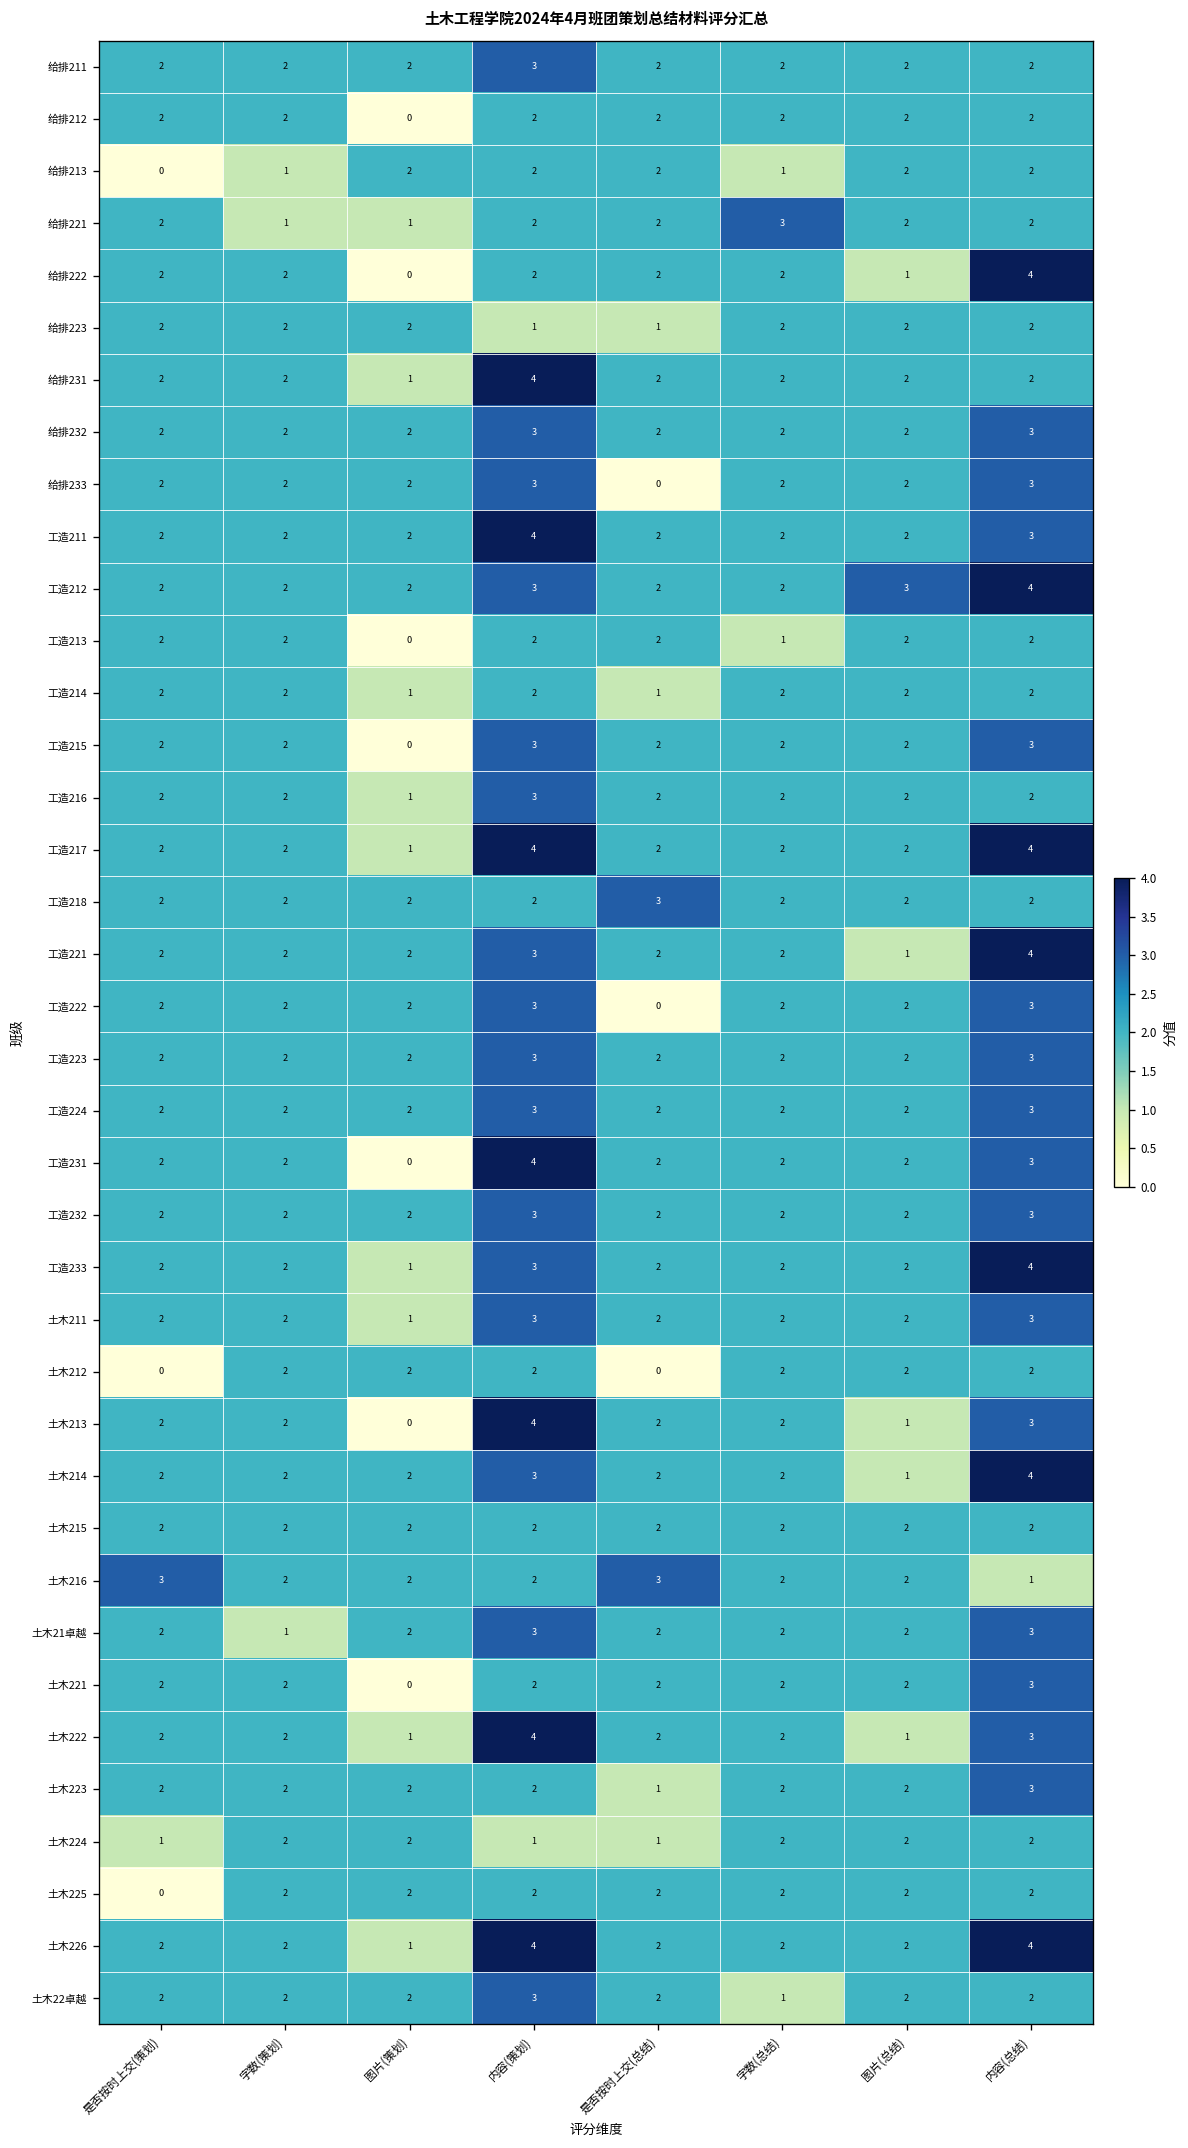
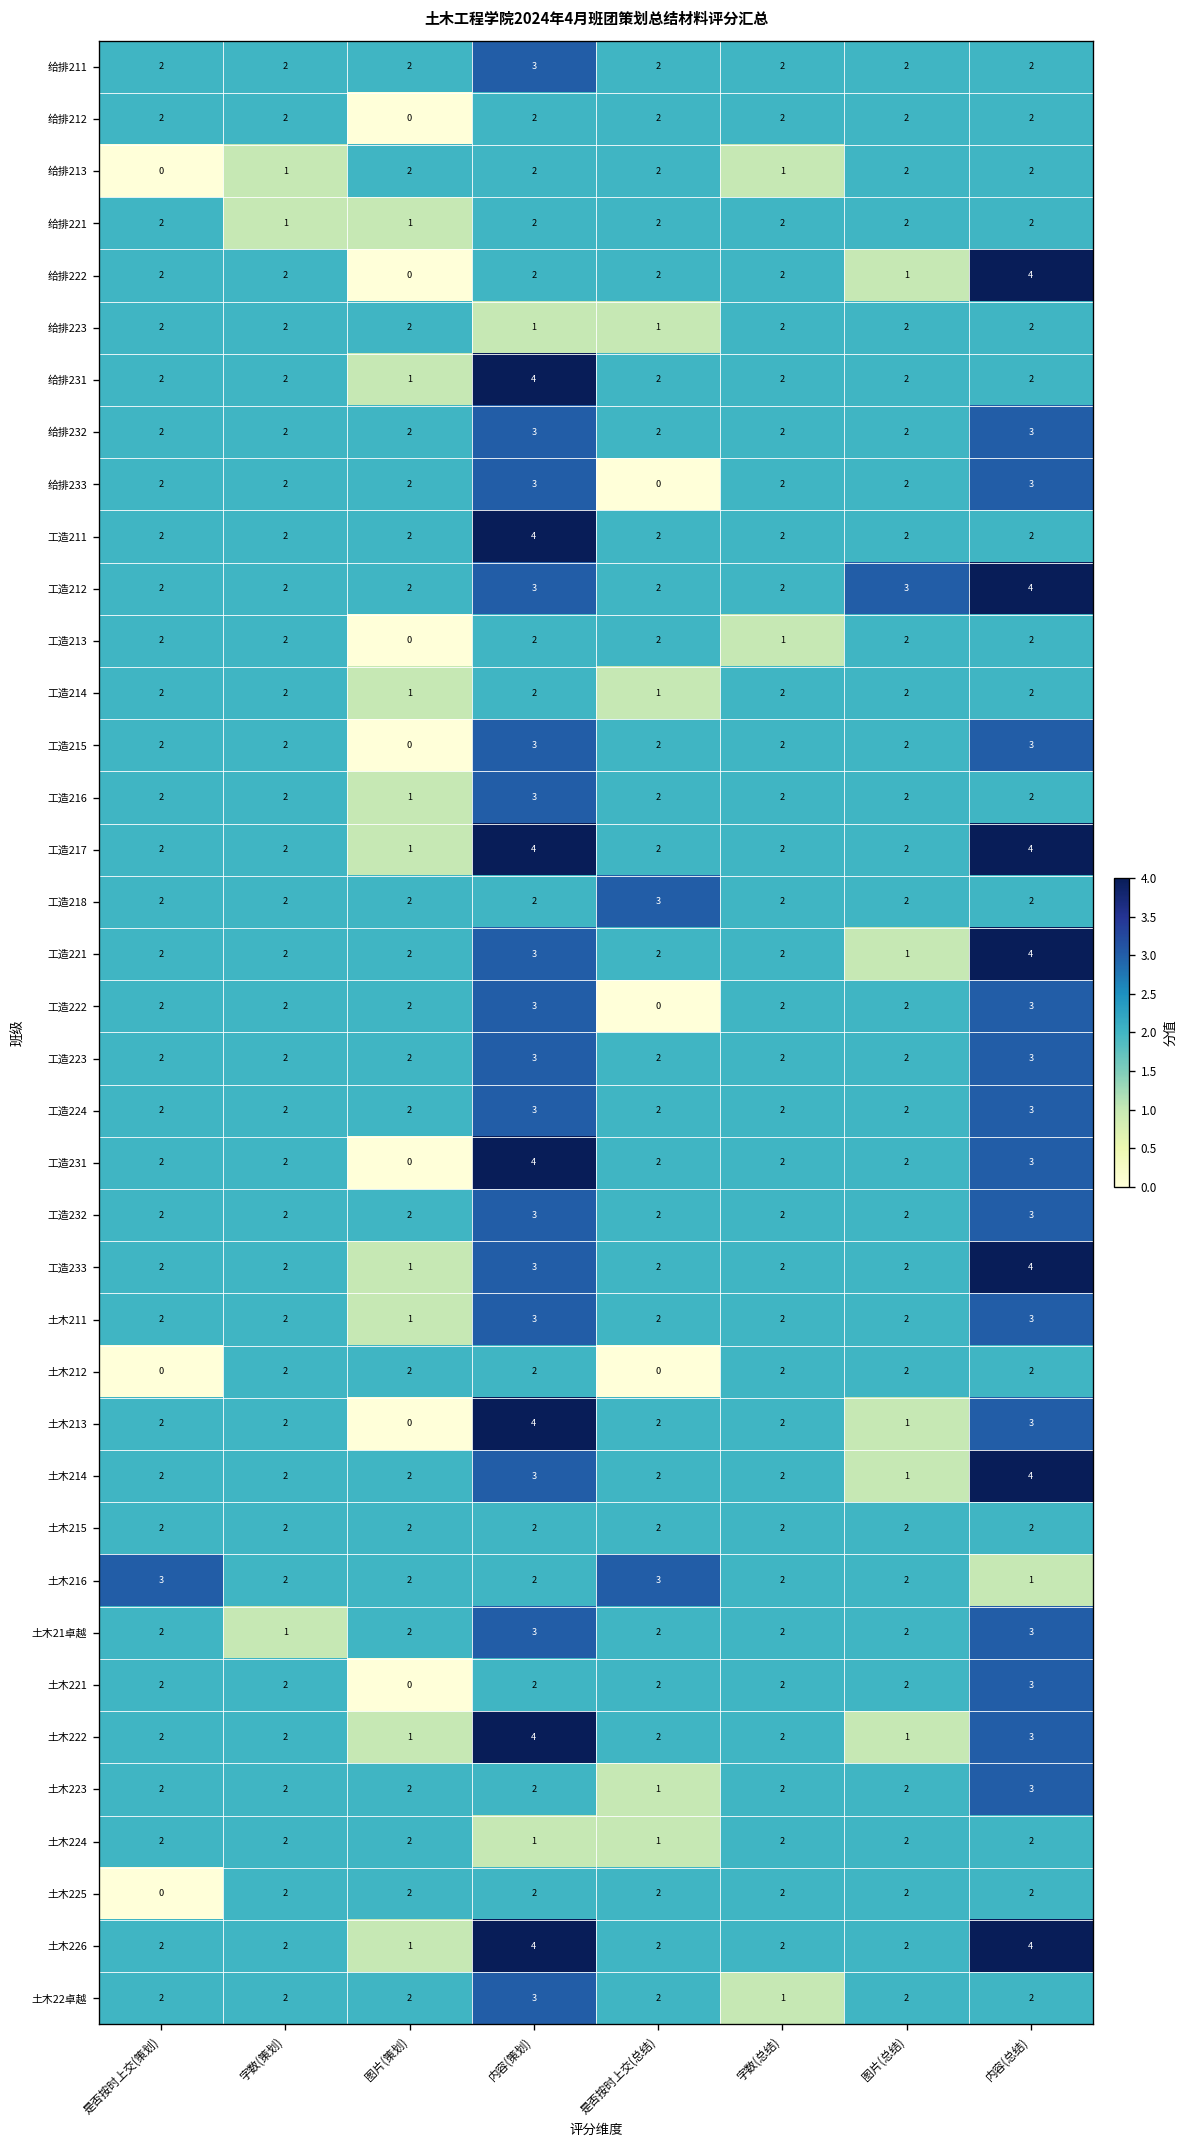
  {
    "给排221": {
      "是否按时上交(策划)": 2,
      "字数(策划)": 1,
      "图片(策划)": 1,
      "内容(策划)": 2,
      "是否按时上交(总结)": 2,
-     "字数(总结)": 3,
+     "字数(总结)": 2,
      "图片(总结)": 2,
      "内容(总结)": 2
    },
    "工造211": {
      "是否按时上交(策划)": 2,
      "字数(策划)": 2,
      "图片(策划)": 2,
      "内容(策划)": 4,
      "是否按时上交(总结)": 2,
      "字数(总结)": 2,
      "图片(总结)": 2,
-     "内容(总结)": 3
+     "内容(总结)": 2
    },
    "土木224": {
-     "是否按时上交(策划)": 1,
+     "是否按时上交(策划)": 2,
      "字数(策划)": 2,
      "图片(策划)": 2,
      "内容(策划)": 1,
      "是否按时上交(总结)": 1,
      "字数(总结)": 2,
      "图片(总结)": 2,
      "内容(总结)": 2
    }
  }
